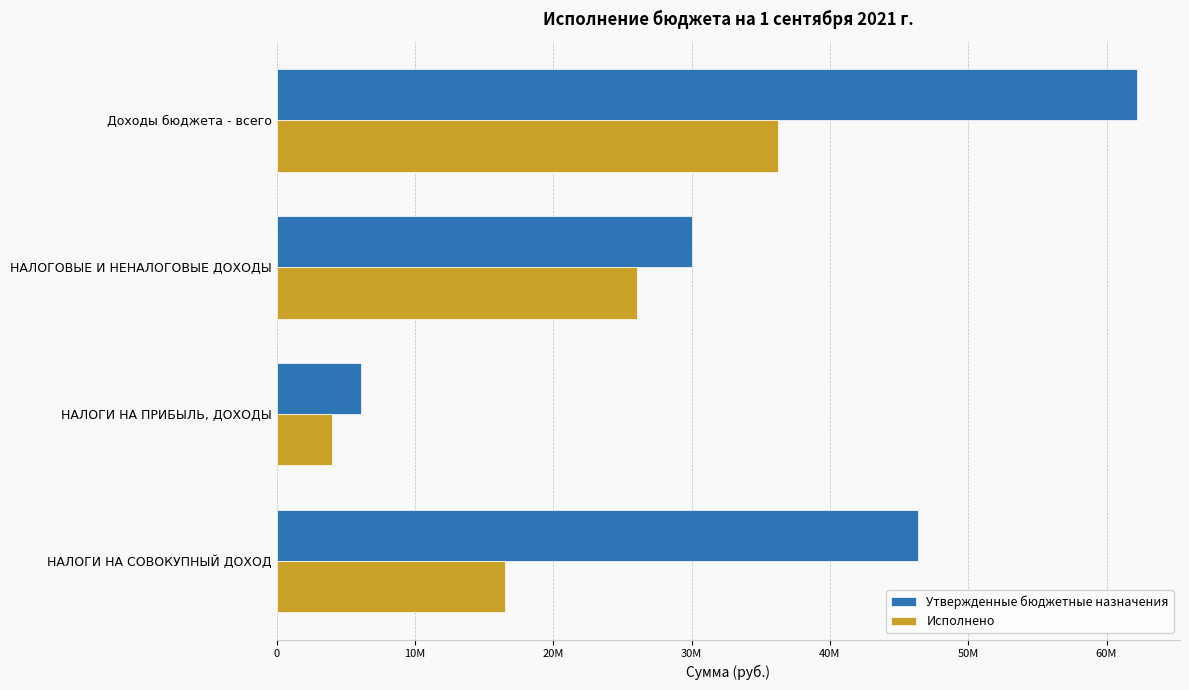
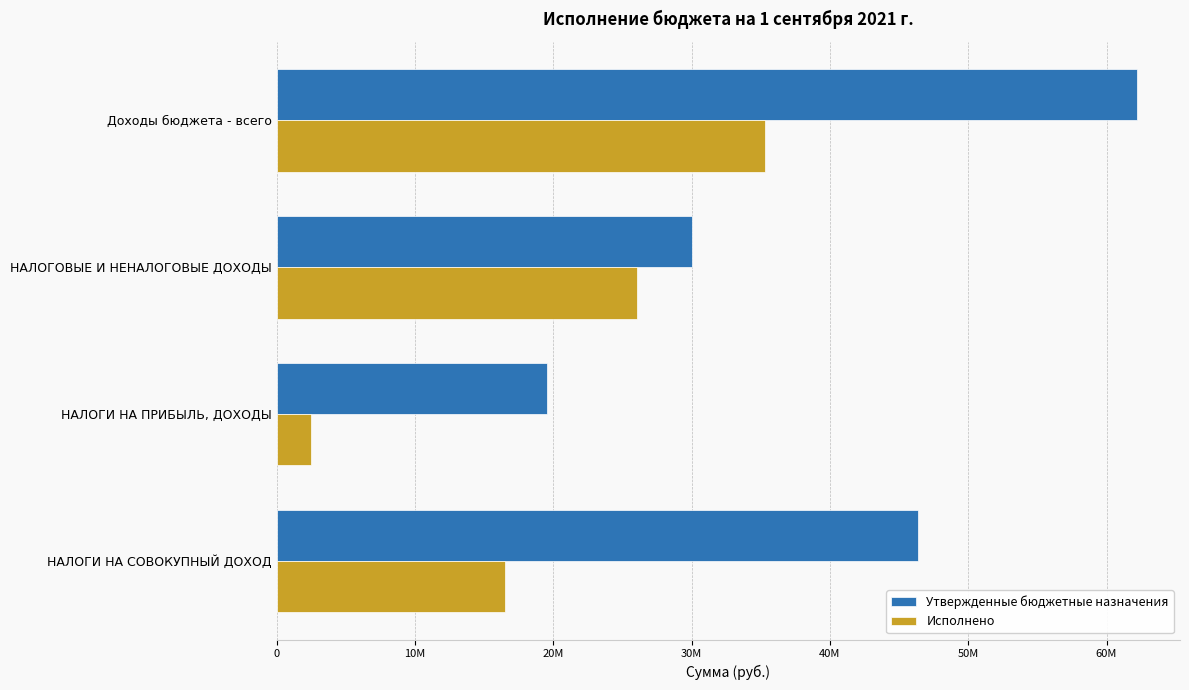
  {
    "Утвержденные бюджетные назначения": {
      "Доходы бюджета - всего": 62200000,
      "НАЛОГОВЫЕ И НЕНАЛОГОВЫЕ ДОХОДЫ": 30000000,
-     "НАЛОГИ НА ПРИБЫЛЬ, ДОХОДЫ": 6100000,
+     "НАЛОГИ НА ПРИБЫЛЬ, ДОХОДЫ": 19600000,
      "НАЛОГИ НА СОВОКУПНЫЙ ДОХОД": 46400000
    },
    "Исполнено": {
-     "Доходы бюджета - всего": 36200000,
+     "Доходы бюджета - всего": 35300000,
      "НАЛОГОВЫЕ И НЕНАЛОГОВЫЕ ДОХОДЫ": 26100000,
-     "НАЛОГИ НА ПРИБЫЛЬ, ДОХОДЫ": 4000000,
+     "НАЛОГИ НА ПРИБЫЛЬ, ДОХОДЫ": 2500000,
      "НАЛОГИ НА СОВОКУПНЫЙ ДОХОД": 16500000
    }
  }
